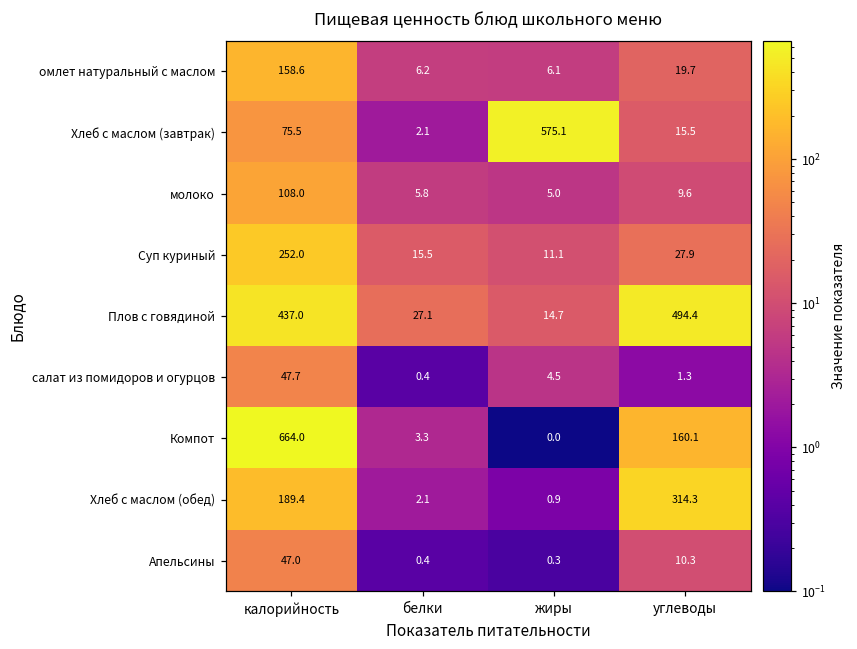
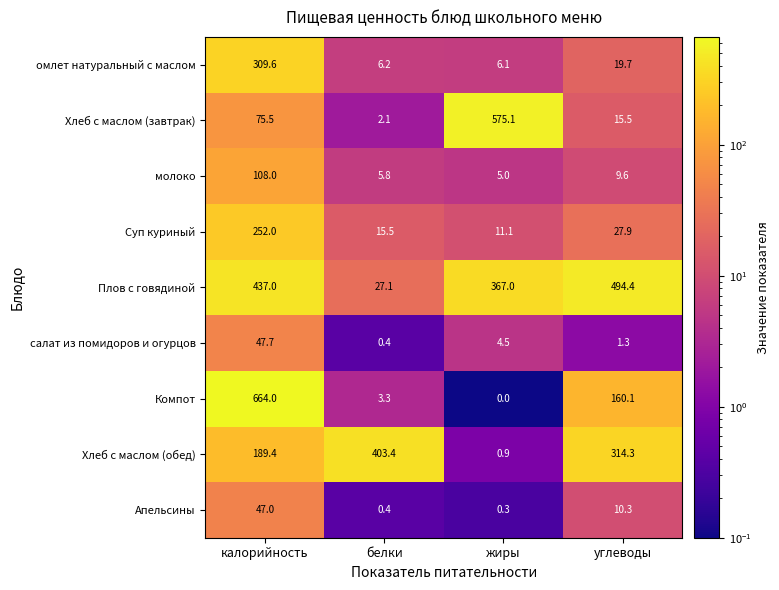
  {
    "омлет натуральный с маслом": {
-     "калорийность": 158.6,
+     "калорийность": 309.6,
      "белки": 6.2,
      "жиры": 6.1,
      "углеводы": 19.7
    },
    "Хлеб с маслом (завтрак)": {
      "калорийность": 75.5,
      "белки": 2.1,
      "жиры": 575.1,
      "углеводы": 15.5
    },
    "молоко": {
      "калорийность": 108.0,
      "белки": 5.8,
      "жиры": 5.0,
      "углеводы": 9.6
    },
    "Суп куриный": {
      "калорийность": 252.0,
      "белки": 15.5,
      "жиры": 11.1,
      "углеводы": 27.9
    },
    "Плов с говядиной": {
      "калорийность": 437.0,
      "белки": 27.1,
-     "жиры": 14.7,
+     "жиры": 367.0,
      "углеводы": 494.4
    },
    "салат из помидоров и огурцов": {
      "калорийность": 47.7,
      "белки": 0.4,
      "жиры": 4.5,
      "углеводы": 1.3
    },
    "Компот": {
      "калорийность": 664.0,
      "белки": 3.3,
      "жиры": 0.0,
      "углеводы": 160.1
    },
    "Хлеб с маслом (обед)": {
      "калорийность": 189.4,
-     "белки": 2.1,
+     "белки": 403.4,
      "жиры": 0.9,
      "углеводы": 314.3
    },
    "Апельсины": {
      "калорийность": 47.0,
      "белки": 0.4,
      "жиры": 0.3,
      "углеводы": 10.3
    }
  }
